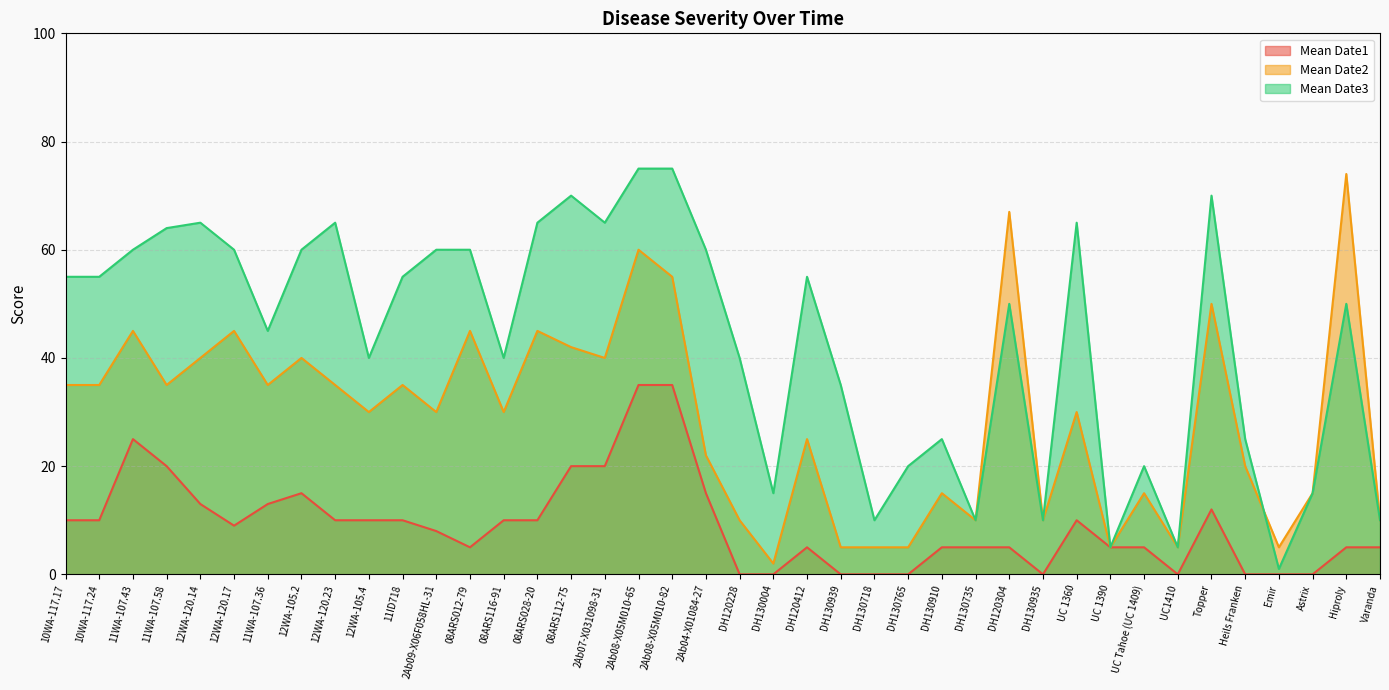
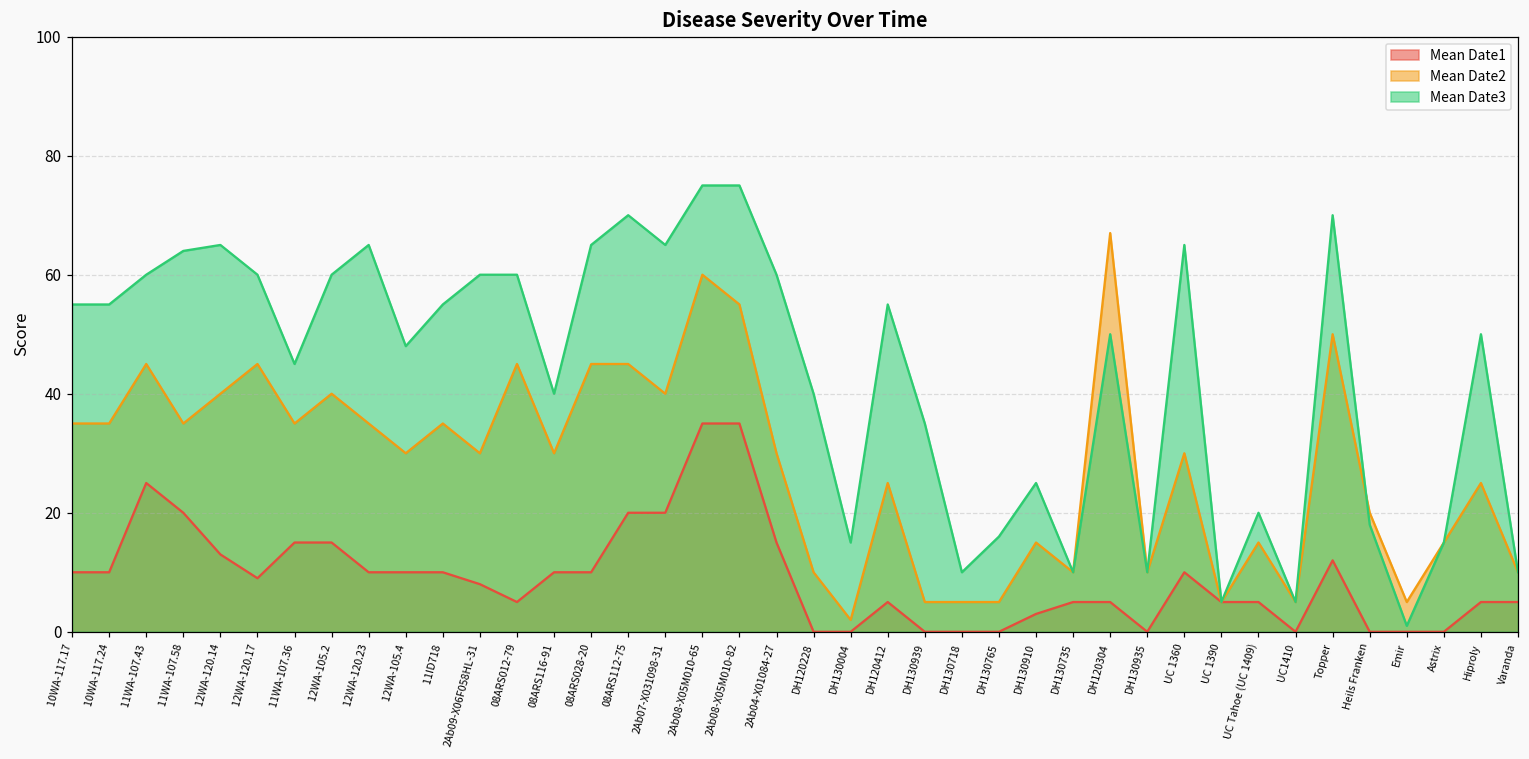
  {
    "Mean Date1": {
      "10WA-117.17": 10,
      "10WA-117.24": 10,
      "11WA-107.43": 25,
      "11WA-107.58": 20,
      "12WA-120.14": 13,
      "12WA-120.17": 9,
-     "11WA-107.36": 13,
+     "11WA-107.36": 15,
      "12WA-105.2": 15,
      "12WA-120.23": 10,
      "12WA-105.4": 10,
      "11ID718": 10,
      "2Ab09-X06F058HL-31": 8,
      "08ARS012-79": 5,
      "08ARS116-91": 10,
      "08ARS028-20": 10,
      "08ARS112-75": 20,
      "2Ab07-X031098-31": 20,
      "2Ab08-X05M010-65": 35,
      "2Ab08-X05M010-82": 35,
      "2Ab04-X01084-27": 15,
      "DH120228": 0,
      "DH130004": 0,
      "DH120412": 5,
      "DH130939": 0,
      "DH130718": 0,
      "DH130765": 0,
-     "DH130910": 5,
+     "DH130910": 3,
      "DH130735": 5,
      "DH120304": 5,
      "DH130935": 0,
      "UC 1360": 10,
      "UC Tahoe (UC 1409)": 5,
      "UC1410": 0,
      "Topper": 12,
      "Heils Franken": 0,
      "Emir": 0,
      "Astrix": 0,
      "Hiproly": 5,
      "Varanda": 5
    },
    "Mean Date2": {
      "10WA-117.17": 35,
      "10WA-117.24": 35,
      "11WA-107.43": 45,
      "11WA-107.58": 35,
      "12WA-120.14": 40,
      "12WA-120.17": 45,
      "11WA-107.36": 35,
      "12WA-105.2": 40,
      "12WA-120.23": 35,
      "12WA-105.4": 30,
      "11ID718": 35,
      "2Ab09-X06F058HL-31": 30,
      "08ARS012-79": 45,
      "08ARS116-91": 30,
      "08ARS028-20": 45,
-     "08ARS112-75": 42,
+     "08ARS112-75": 45,
      "2Ab07-X031098-31": 40,
      "2Ab08-X05M010-65": 60,
      "2Ab08-X05M010-82": 55,
-     "2Ab04-X01084-27": 22,
+     "2Ab04-X01084-27": 30,
      "DH120228": 10,
      "DH130004": 2,
      "DH120412": 25,
      "DH130939": 5,
      "DH130718": 5,
      "DH130765": 5,
      "DH130910": 15,
      "DH120304": 67,
      "UC 1360": 30,
      "UC Tahoe (UC 1409)": 15,
      "Topper": 50,
      "Heils Franken": 20,
      "Emir": 5,
-     "Hiproly": 74
+     "Hiproly": 25
    },
    "Mean Date3": {
      "10WA-117.17": 55,
      "10WA-117.24": 55,
      "11WA-107.43": 60,
      "11WA-107.58": 64,
      "12WA-120.14": 65,
      "12WA-120.17": 60,
      "11WA-107.36": 45,
      "12WA-105.2": 60,
      "12WA-120.23": 65,
-     "12WA-105.4": 40,
+     "12WA-105.4": 48,
      "11ID718": 55,
      "2Ab09-X06F058HL-31": 60,
      "08ARS012-79": 60,
      "08ARS116-91": 40,
      "08ARS028-20": 65,
      "08ARS112-75": 70,
      "2Ab07-X031098-31": 65,
      "2Ab08-X05M010-65": 75,
      "2Ab08-X05M010-82": 75,
      "2Ab04-X01084-27": 60,
      "DH120228": 40,
      "DH130004": 15,
      "DH120412": 55,
      "DH130939": 35,
      "DH130718": 10,
-     "DH130765": 20,
+     "DH130765": 16,
      "DH130910": 25,
      "DH120304": 50,
      "UC 1360": 65,
      "UC Tahoe (UC 1409)": 20,
      "Topper": 70,
-     "Heils Franken": 25,
+     "Heils Franken": 18,
      "Emir": 1,
      "Hiproly": 50
    }
  }
